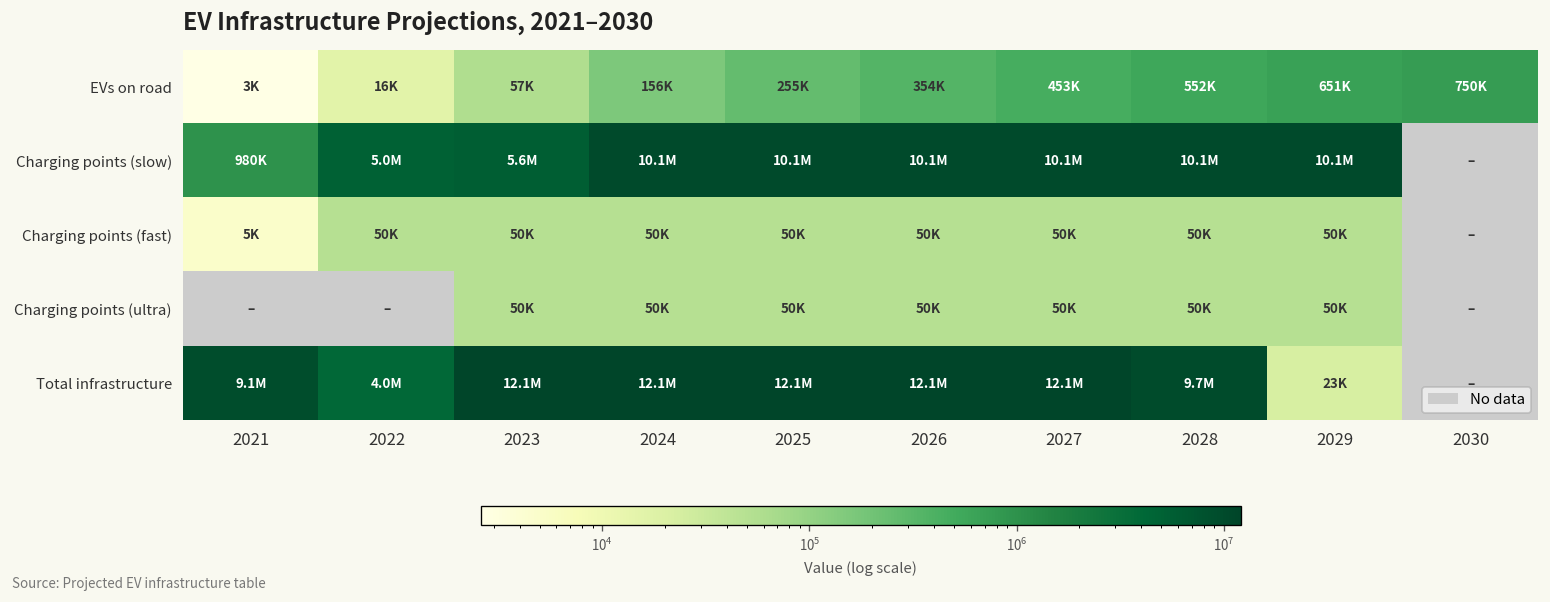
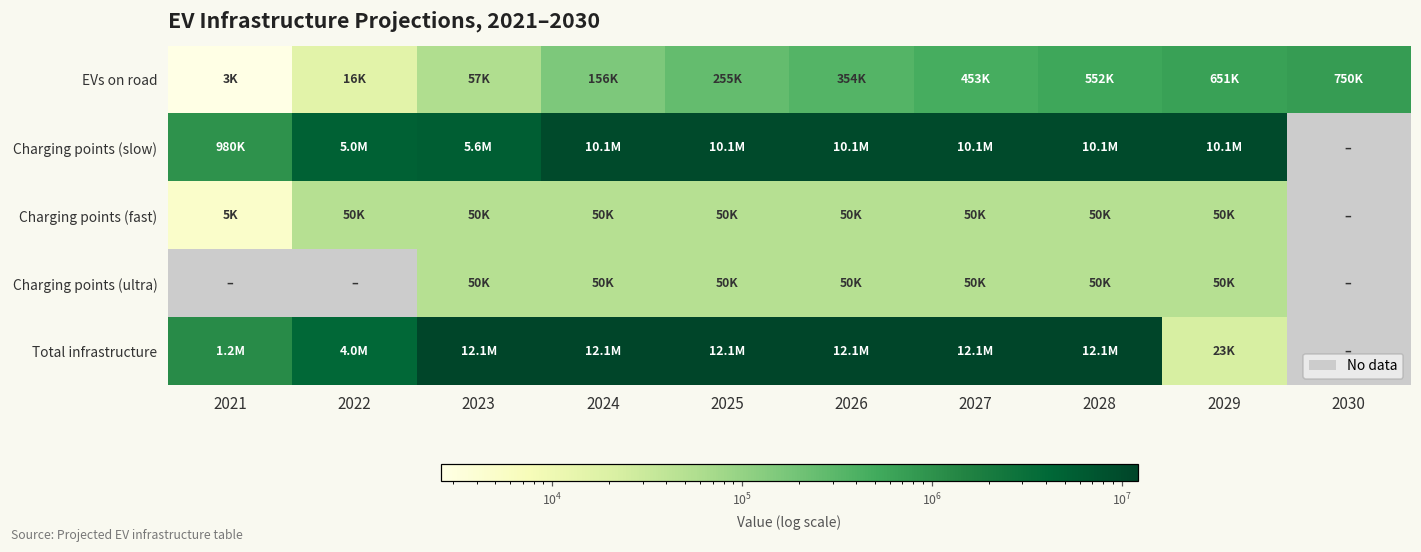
  {
    "EVs on road": {
      "2021": "3K",
      "2022": "16K",
      "2023": "57K",
      "2024": "156K",
      "2025": "255K",
      "2026": "354K",
      "2027": "453K",
      "2028": "552K",
      "2029": "651K",
      "2030": "750K"
    },
    "Charging points (slow)": {
      "2021": "980K",
      "2022": "5.0M",
      "2023": "5.6M",
      "2024": "10.1M",
      "2025": "10.1M",
      "2026": "10.1M",
      "2027": "10.1M",
      "2028": "10.1M",
      "2029": "10.1M"
    },
    "Charging points (fast)": {
      "2021": "5K",
      "2022": "50K",
      "2023": "50K",
      "2024": "50K",
      "2025": "50K",
      "2026": "50K",
      "2027": "50K",
      "2028": "50K",
      "2029": "50K"
    },
    "Charging points (ultra)": {
      "2023": "50K",
      "2024": "50K",
      "2025": "50K",
      "2026": "50K",
      "2027": "50K",
      "2028": "50K",
      "2029": "50K"
    },
    "Total infrastructure": {
-     "2021": "9.1M",
+     "2021": "1.2M",
      "2022": "4.0M",
      "2023": "12.1M",
      "2024": "12.1M",
      "2025": "12.1M",
      "2026": "12.1M",
      "2027": "12.1M",
-     "2028": "9.7M",
+     "2028": "12.1M",
      "2029": "23K"
    }
  }
